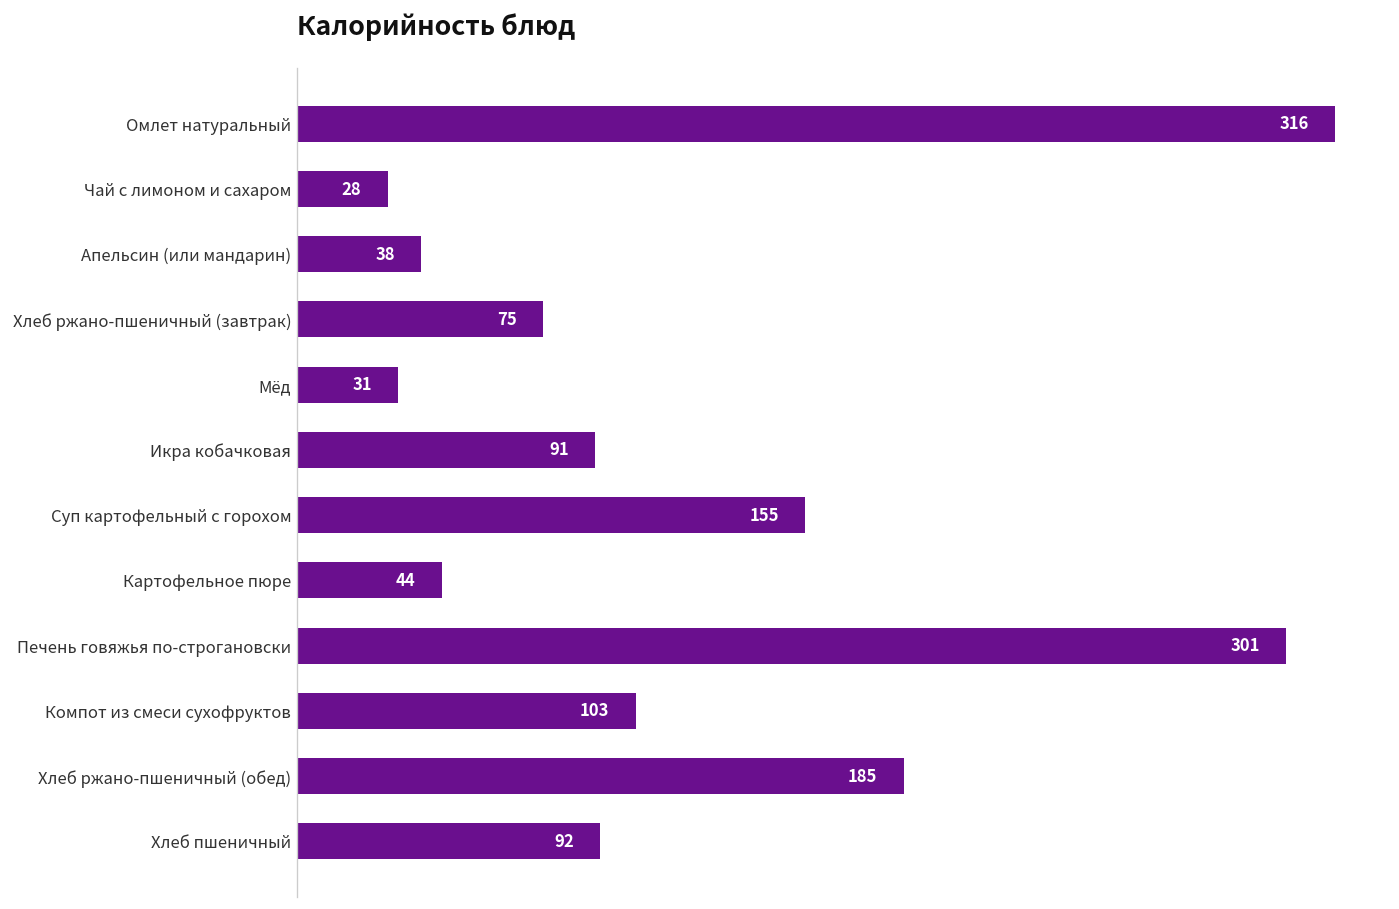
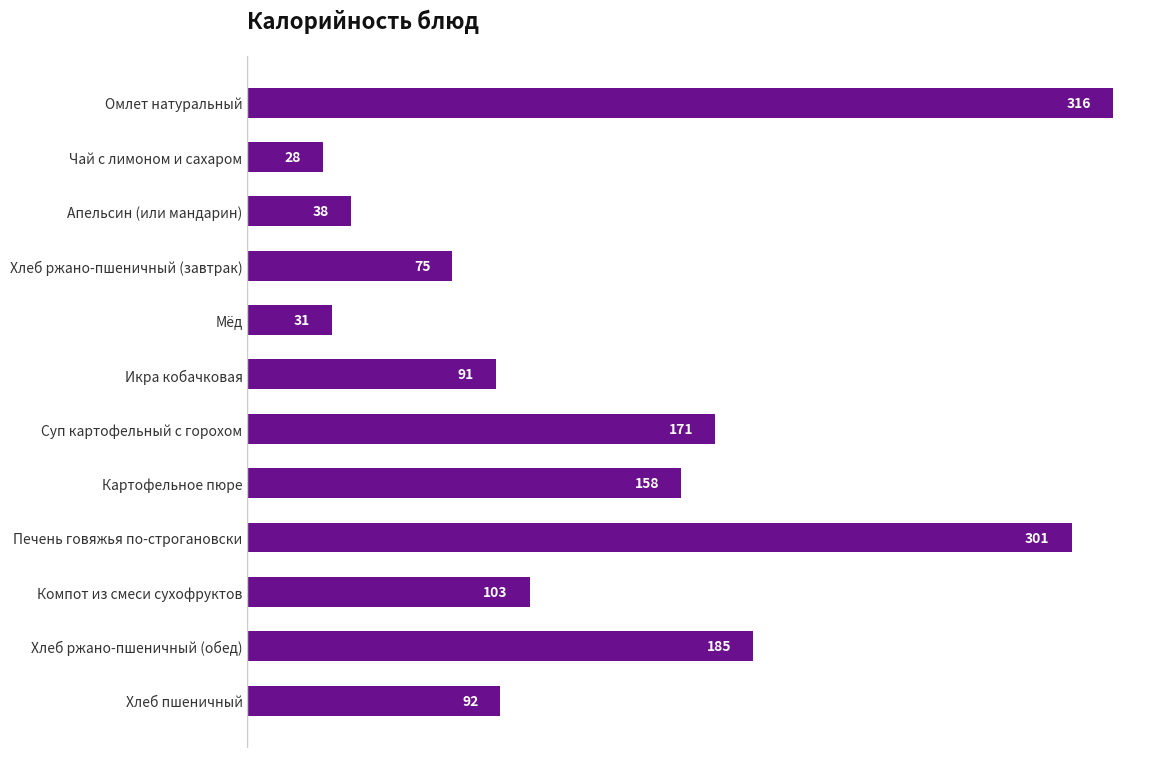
  {
    "Омлет натуральный": 316,
    "Чай с лимоном и сахаром": 28,
    "Апельсин (или мандарин)": 38,
    "Хлеб ржано-пшеничный (завтрак)": 75,
    "Мёд": 31,
    "Икра кобачковая": 91,
-   "Суп картофельный с горохом": 155,
-   "Картофельное пюре": 44,
+   "Суп картофельный с горохом": 171,
+   "Картофельное пюре": 158,
    "Печень говяжья по-строгановски": 301,
    "Компот из смеси сухофруктов": 103,
    "Хлеб ржано-пшеничный (обед)": 185,
    "Хлеб пшеничный": 92
  }
